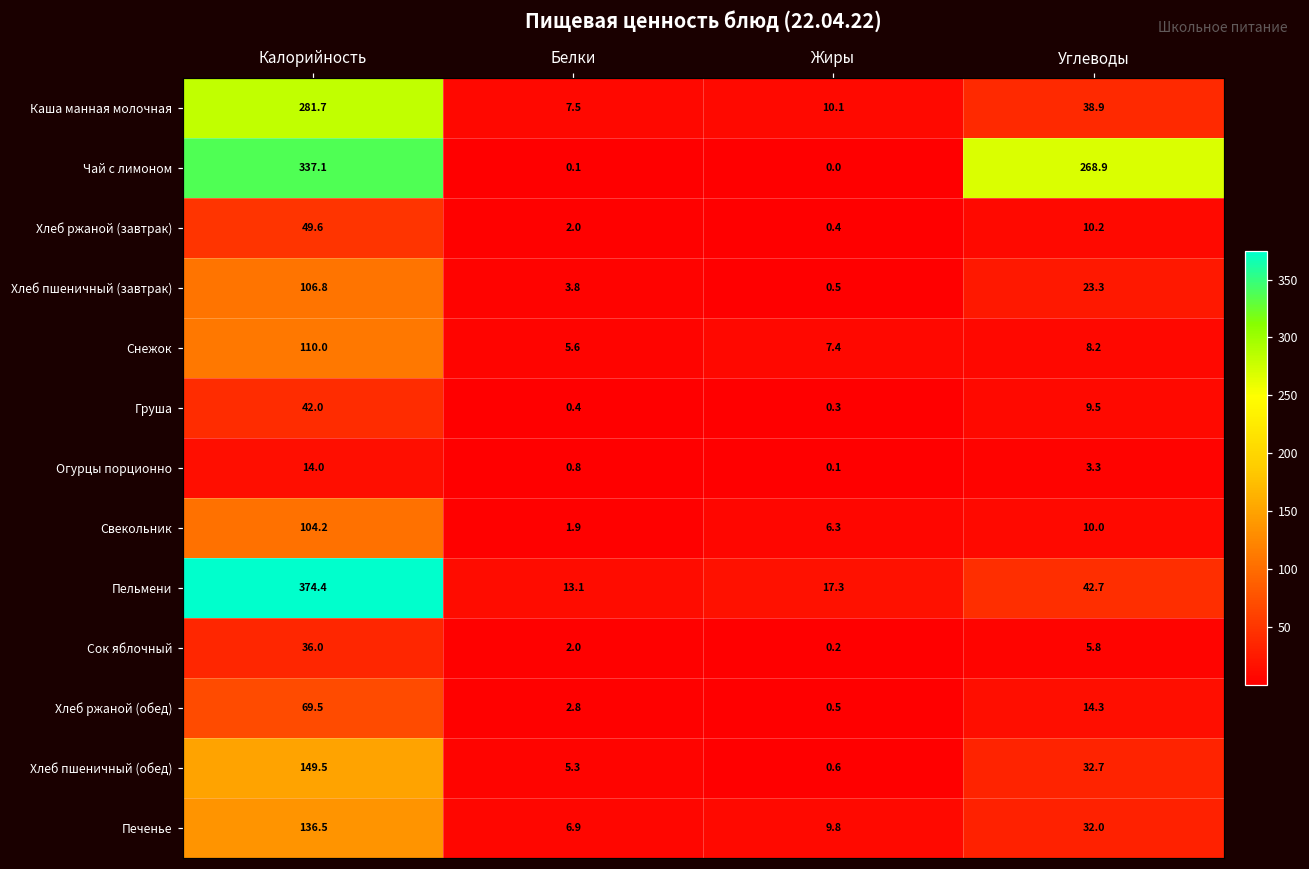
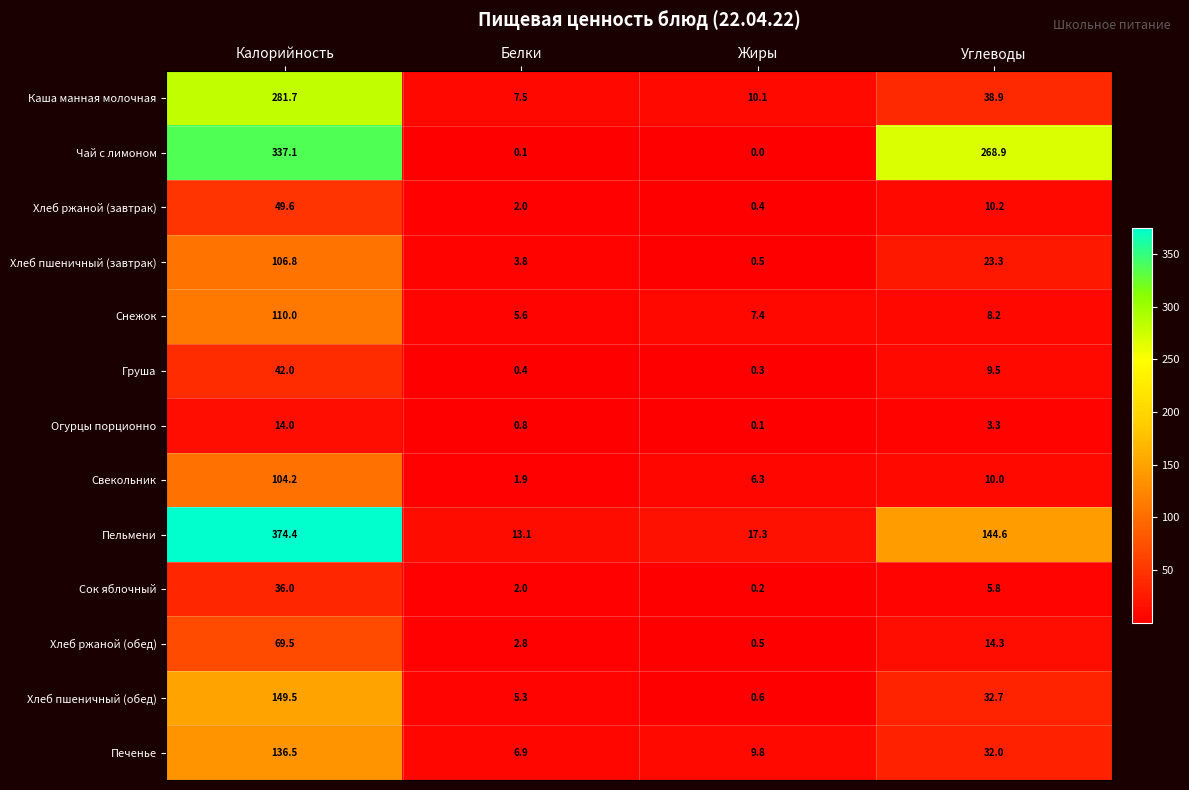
  {
    "Каша манная молочная": {
      "Калорийность": 281.7,
      "Белки": 7.5,
      "Жиры": 10.1,
      "Углеводы": 38.9
    },
    "Чай с лимоном": {
      "Калорийность": 337.1,
      "Белки": 0.1,
      "Жиры": 0.0,
      "Углеводы": 268.9
    },
    "Хлеб ржаной (завтрак)": {
      "Калорийность": 49.6,
      "Белки": 2.0,
      "Жиры": 0.4,
      "Углеводы": 10.2
    },
    "Хлеб пшеничный (завтрак)": {
      "Калорийность": 106.8,
      "Белки": 3.8,
      "Жиры": 0.5,
      "Углеводы": 23.3
    },
    "Снежок": {
      "Калорийность": 110.0,
      "Белки": 5.6,
      "Жиры": 7.4,
      "Углеводы": 8.2
    },
    "Груша": {
      "Калорийность": 42.0,
      "Белки": 0.4,
      "Жиры": 0.3,
      "Углеводы": 9.5
    },
    "Огурцы порционно": {
      "Калорийность": 14.0,
      "Белки": 0.8,
      "Жиры": 0.1,
      "Углеводы": 3.3
    },
    "Свекольник": {
      "Калорийность": 104.2,
      "Белки": 1.9,
      "Жиры": 6.3,
      "Углеводы": 10.0
    },
    "Пельмени": {
      "Калорийность": 374.4,
      "Белки": 13.1,
      "Жиры": 17.3,
-     "Углеводы": 42.7
+     "Углеводы": 144.6
    },
    "Сок яблочный": {
      "Калорийность": 36.0,
      "Белки": 2.0,
      "Жиры": 0.2,
      "Углеводы": 5.8
    },
    "Хлеб ржаной (обед)": {
      "Калорийность": 69.5,
      "Белки": 2.8,
      "Жиры": 0.5,
      "Углеводы": 14.3
    },
    "Хлеб пшеничный (обед)": {
      "Калорийность": 149.5,
      "Белки": 5.3,
      "Жиры": 0.6,
      "Углеводы": 32.7
    },
    "Печенье": {
      "Калорийность": 136.5,
      "Белки": 6.9,
      "Жиры": 9.8,
      "Углеводы": 32.0
    }
  }
